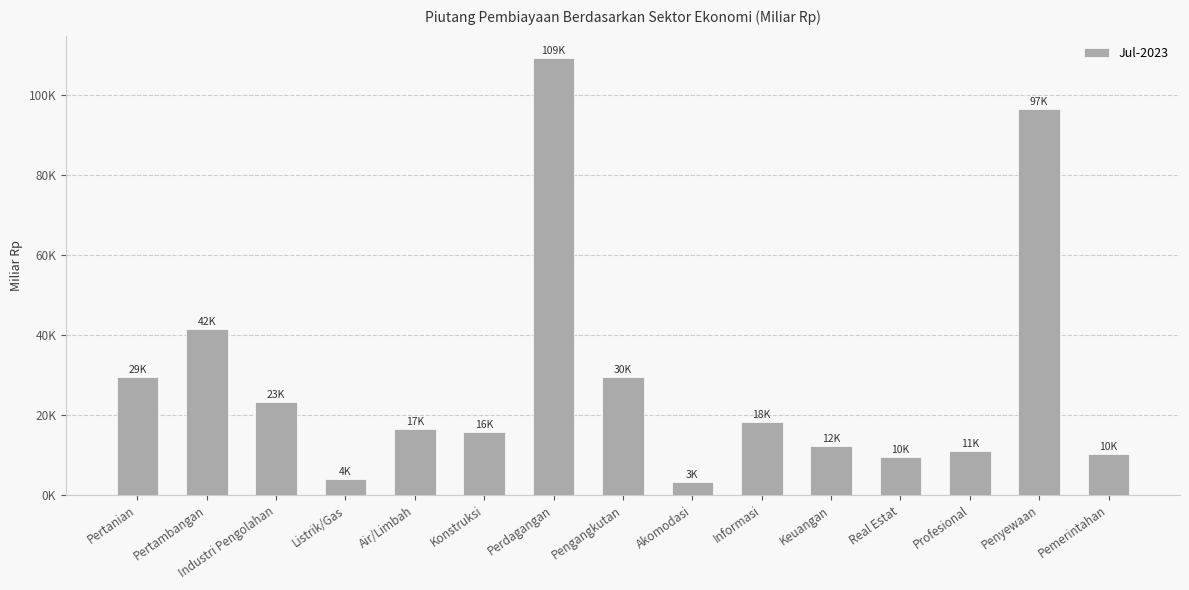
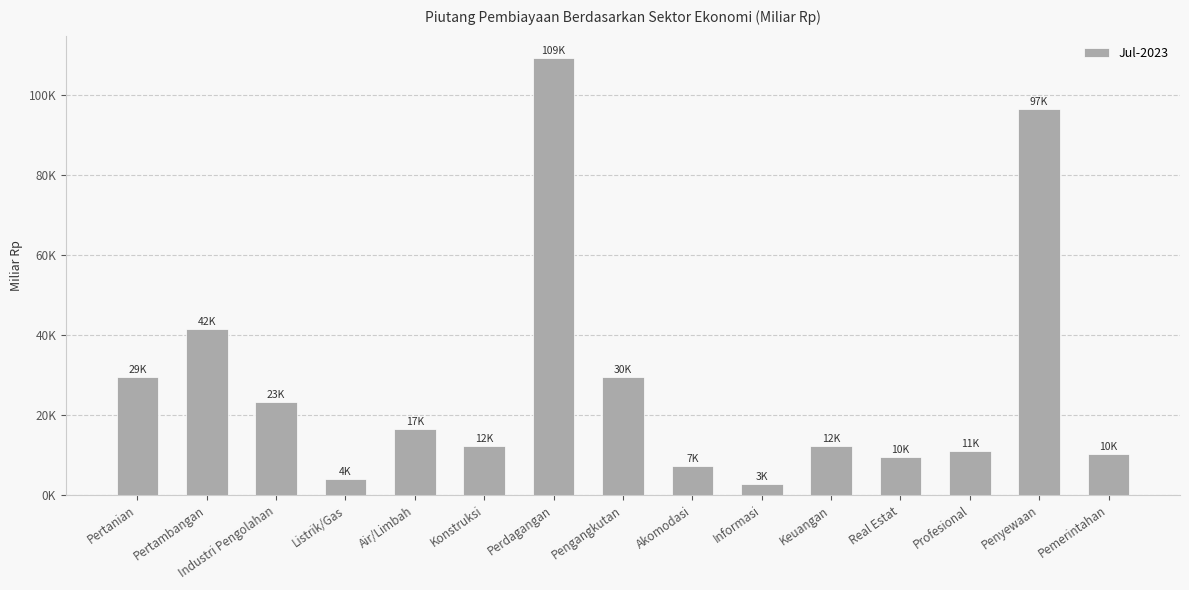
  {
    "Pertanian": "29K",
    "Pertambangan": "42K",
    "Industri Pengolahan": "23K",
    "Listrik/Gas": "4K",
    "Air/Limbah": "17K",
-   "Konstruksi": "16K",
+   "Konstruksi": "12K",
    "Perdagangan": "109K",
    "Pengangkutan": "30K",
-   "Akomodasi": "3K",
-   "Informasi": "18K",
+   "Akomodasi": "7K",
+   "Informasi": "3K",
    "Keuangan": "12K",
    "Real Estat": "10K",
    "Profesional": "11K",
    "Penyewaan": "97K",
    "Pemerintahan": "10K"
  }
